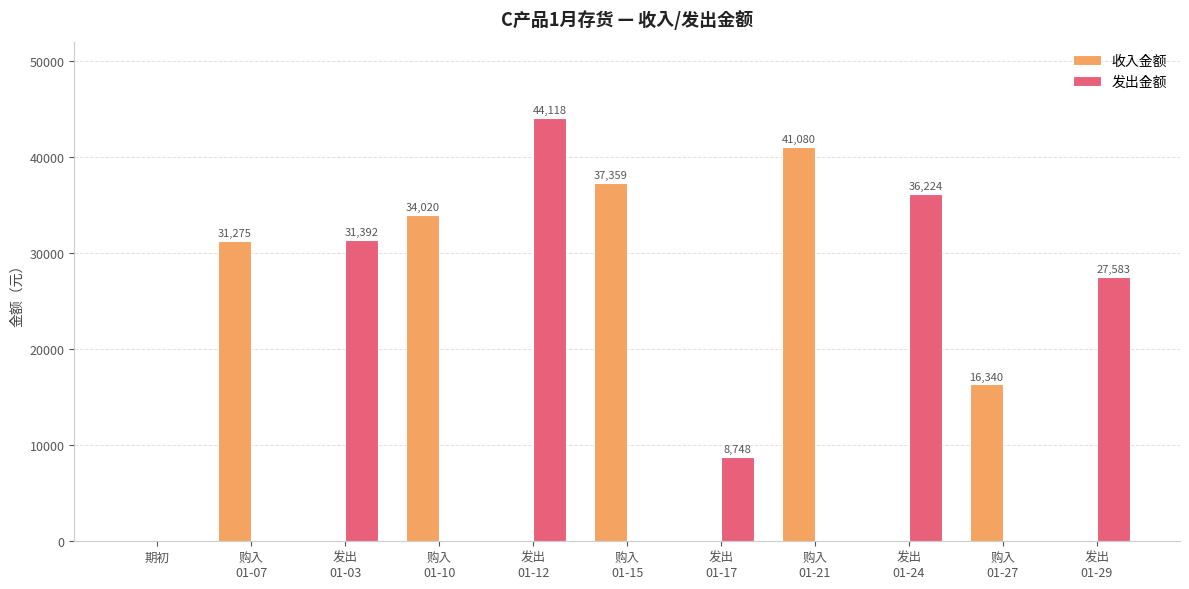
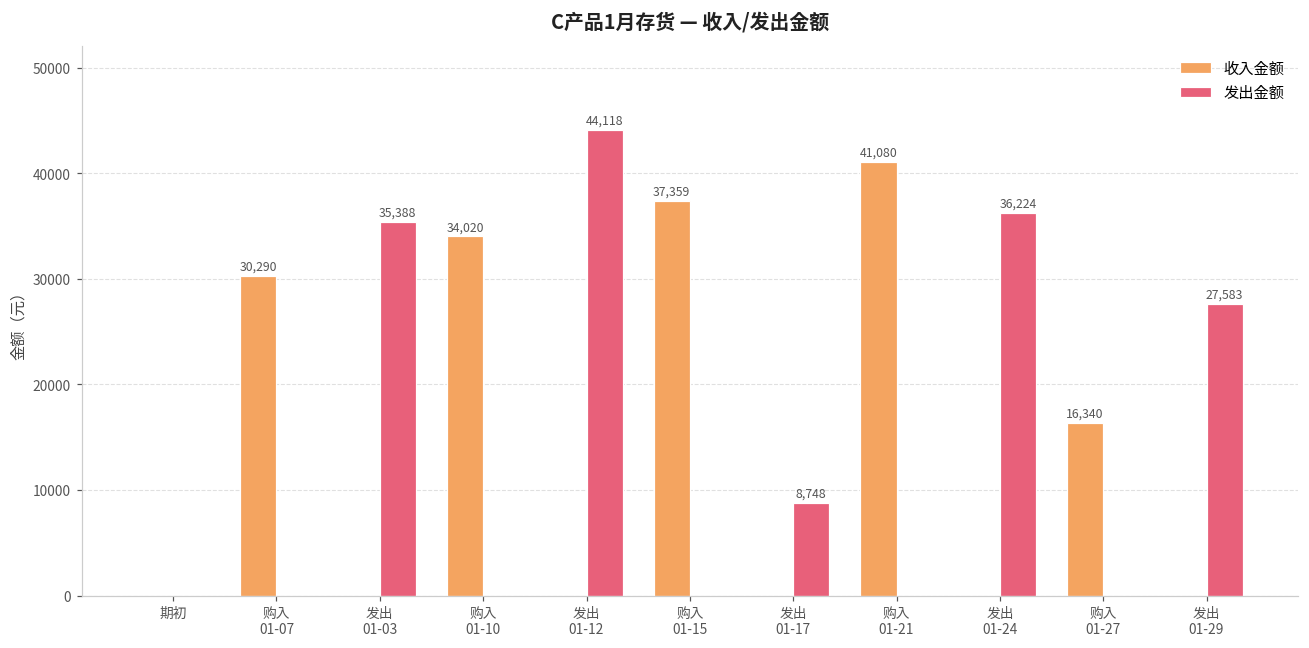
  {
    "收入金额": {
-     "购入 01-07": "31,275",
+     "购入 01-07": "30,290",
      "购入 01-10": "34,020",
      "购入 01-15": "37,359",
      "购入 01-21": "41,080",
      "购入 01-27": "16,340"
    },
    "发出金额": {
-     "发出 01-03": "31,392",
+     "发出 01-03": "35,388",
      "发出 01-12": "44,118",
      "发出 01-17": "8,748",
      "发出 01-24": "36,224",
      "发出 01-29": "27,583"
    }
  }
